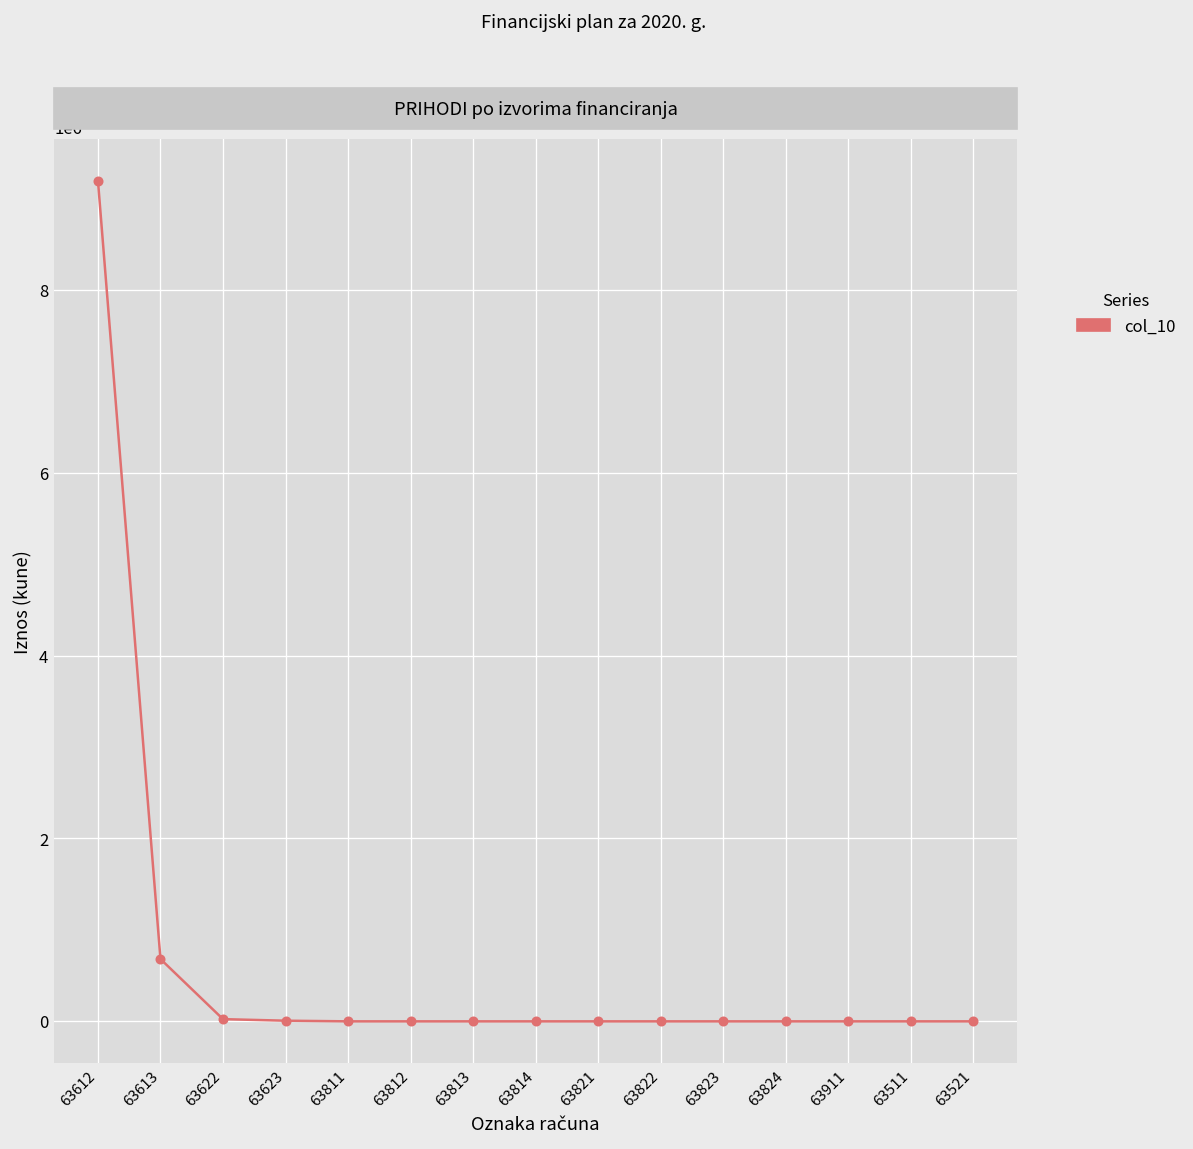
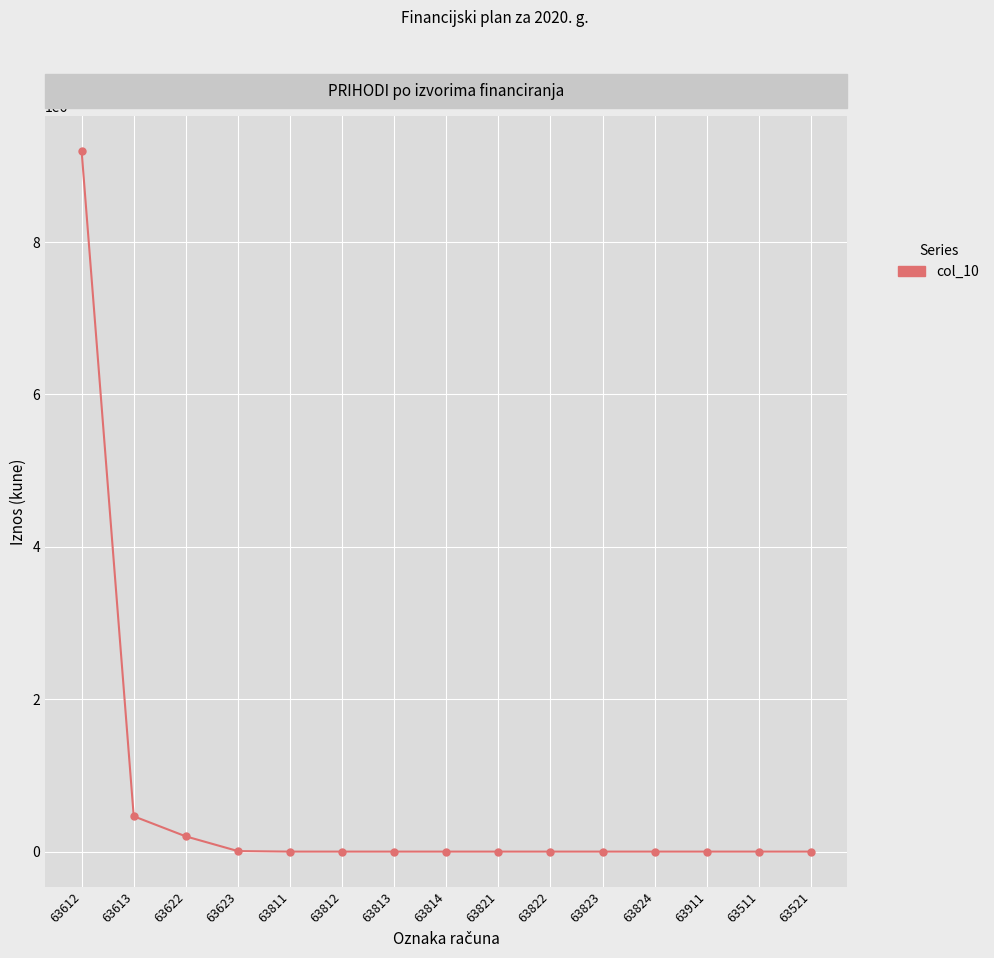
  {
    "63612": 9200000,
-   "63613": 700000,
-   "63622": 0,
+   "63613": 500000,
+   "63622": 200000,
    "63623": 0,
    "63811": 0,
    "63812": 0,
    "63813": 0,
    "63814": 0,
    "63821": 0,
    "63822": 0,
    "63823": 0,
    "63824": 0,
    "63911": 0,
    "63511": 0,
    "63521": 0
  }
